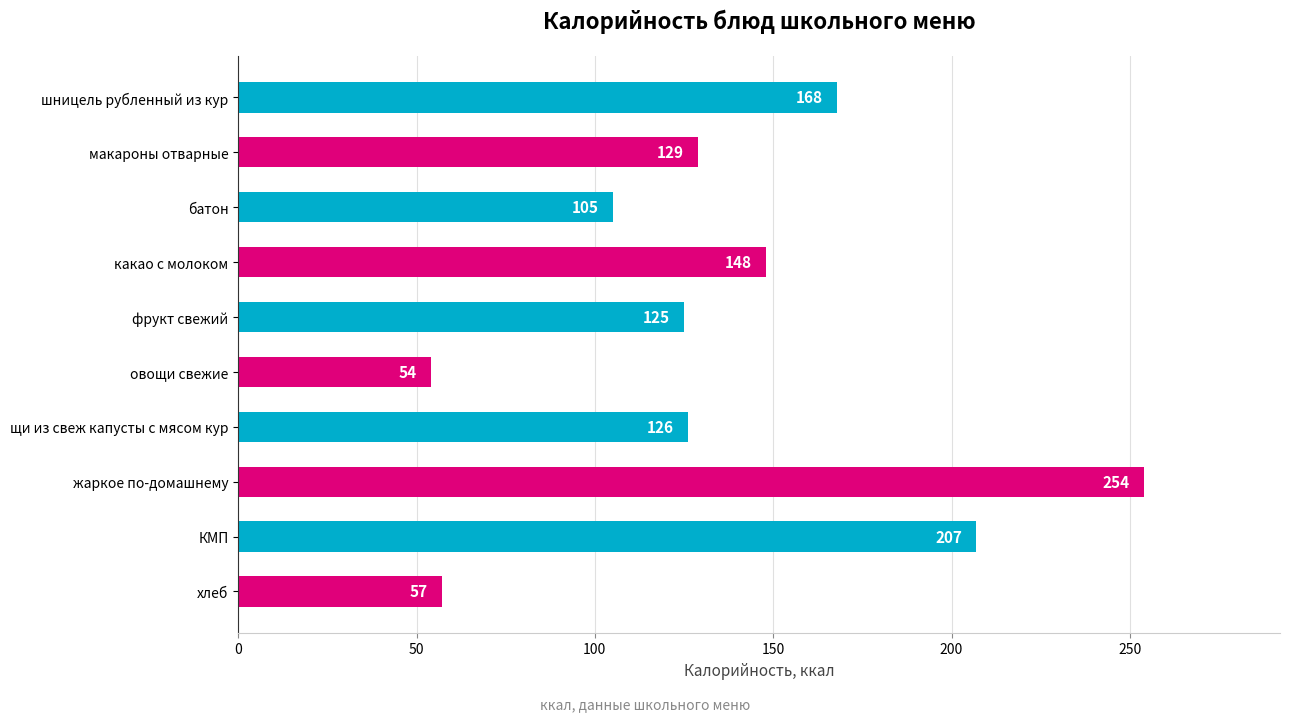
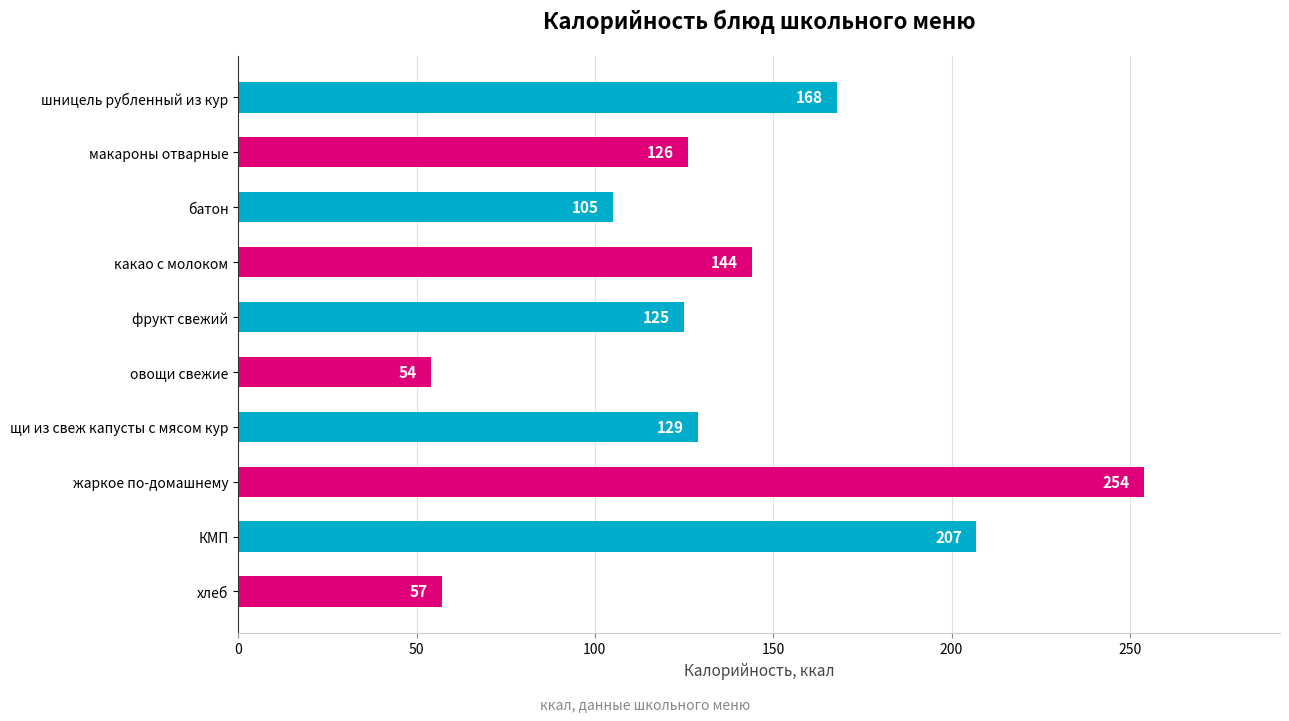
  {
    "шницель рубленный из кур": 168,
-   "макароны отварные": 129,
+   "макароны отварные": 126,
    "батон": 105,
-   "какао с молоком": 148,
+   "какао с молоком": 144,
    "фрукт свежий": 125,
    "овощи свежие": 54,
-   "щи из свеж капусты с мясом кур": 126,
+   "щи из свеж капусты с мясом кур": 129,
    "жаркое по-домашнему": 254,
    "КМП": 207,
    "хлеб": 57
  }
